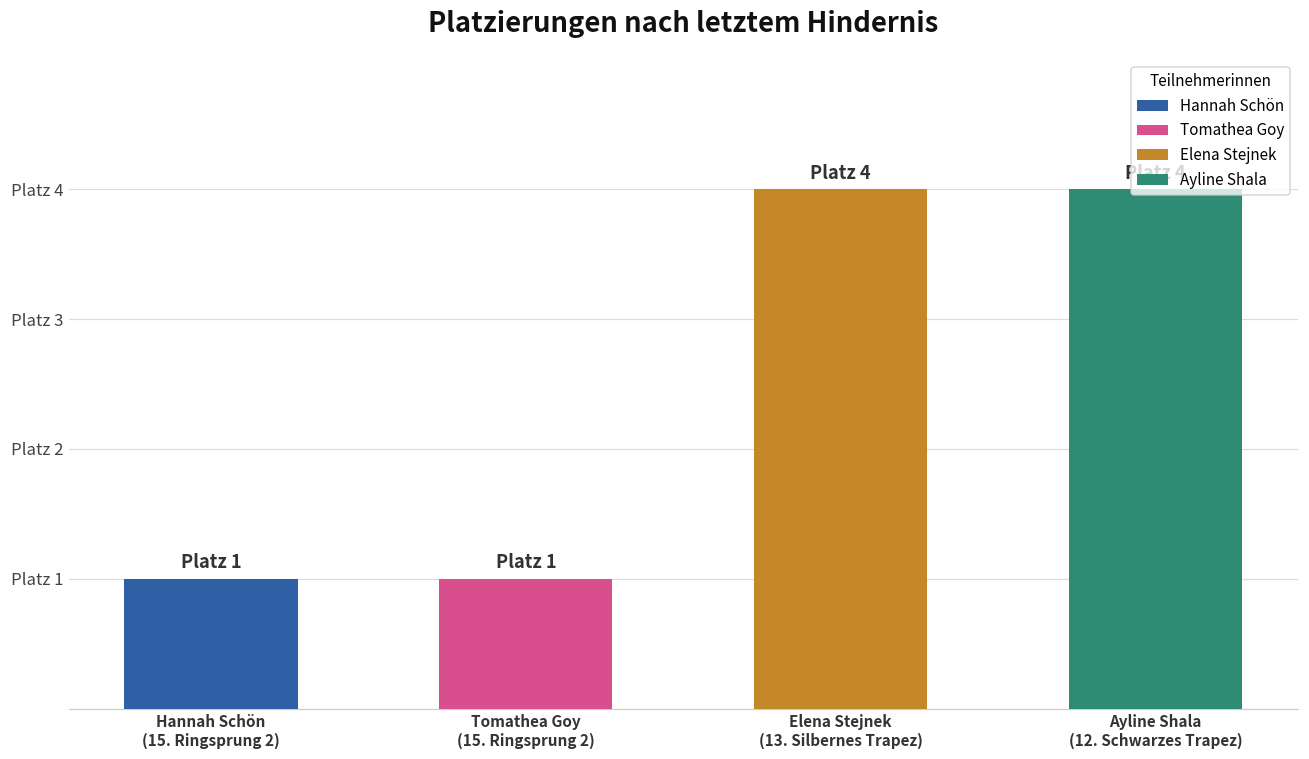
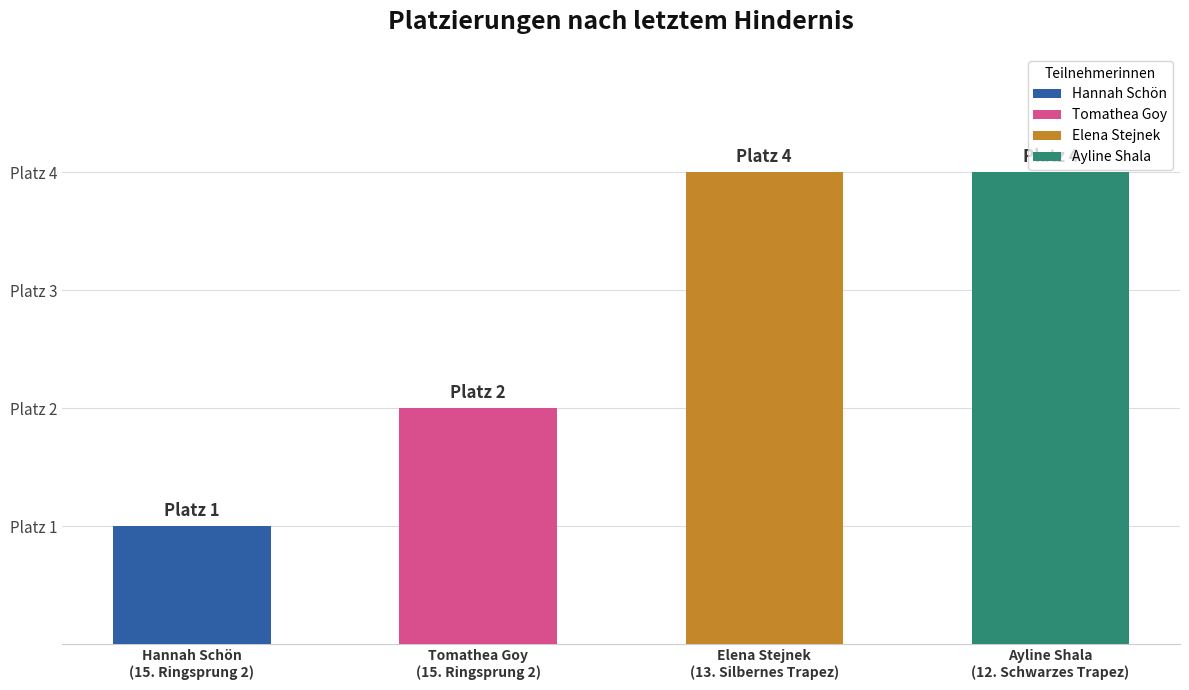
  {
    "Hannah Schön (15. Ringsprung 2)": 1,
-   "Tomathea Goy (15. Ringsprung 2)": 1,
+   "Tomathea Goy (15. Ringsprung 2)": 2,
    "Elena Stejnek (13. Silbernes Trapez)": 4
  }
